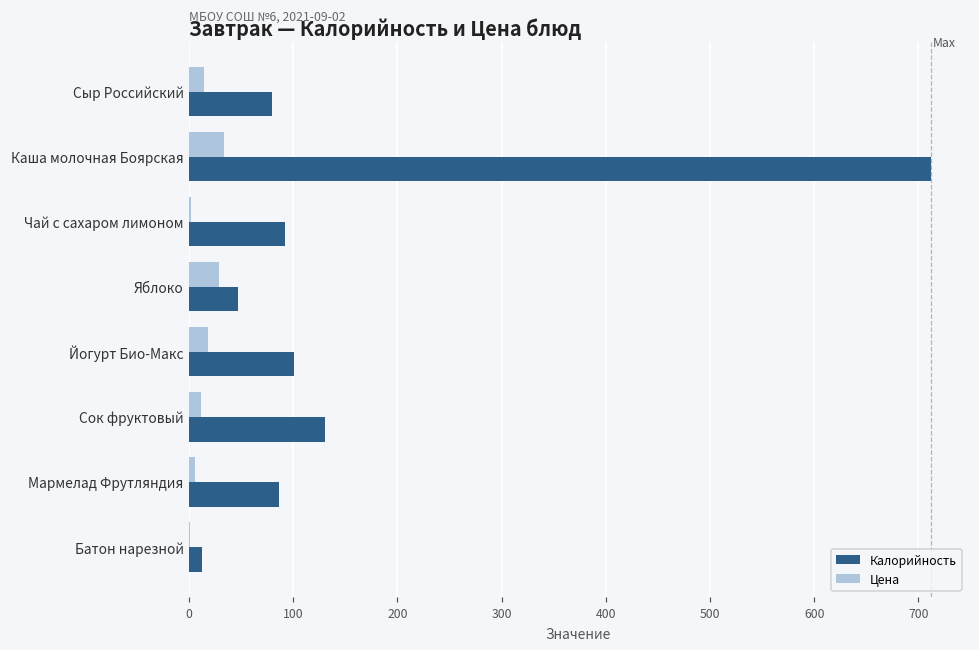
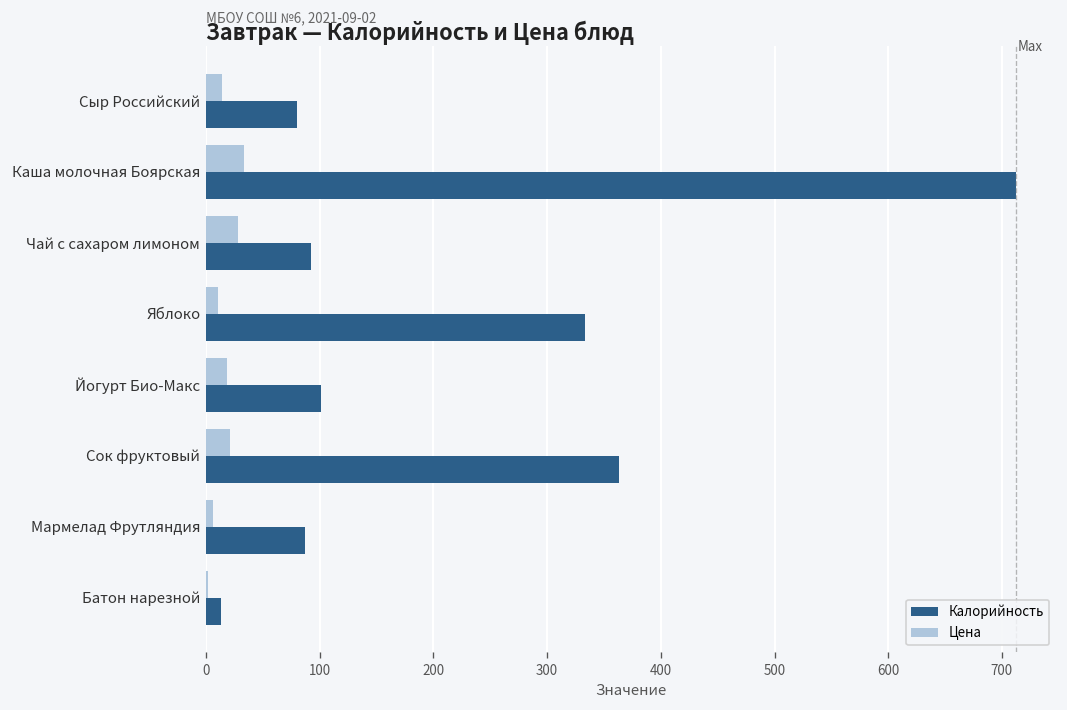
  {
    "Калорийность": {
      "Сыр Российский": 80,
      "Каша молочная Боярская": 710,
      "Чай с сахаром лимоном": 90,
-     "Яблоко": 50,
+     "Яблоко": 330,
      "Йогурт Био-Макс": 100,
-     "Сок фруктовый": 130,
+     "Сок фруктовый": 360,
      "Мармелад Фрутляндия": 90,
      "Батон нарезной": 10
    },
    "Цена": {
      "Сыр Российский": 10,
      "Каша молочная Боярская": 30,
-     "Чай с сахаром лимоном": 0,
-     "Яблоко": 30,
+     "Чай с сахаром лимоном": 30,
+     "Яблоко": 10,
      "Йогурт Био-Макс": 20,
-     "Сок фруктовый": 10,
+     "Сок фруктовый": 20,
      "Мармелад Фрутляндия": 10
    }
  }
